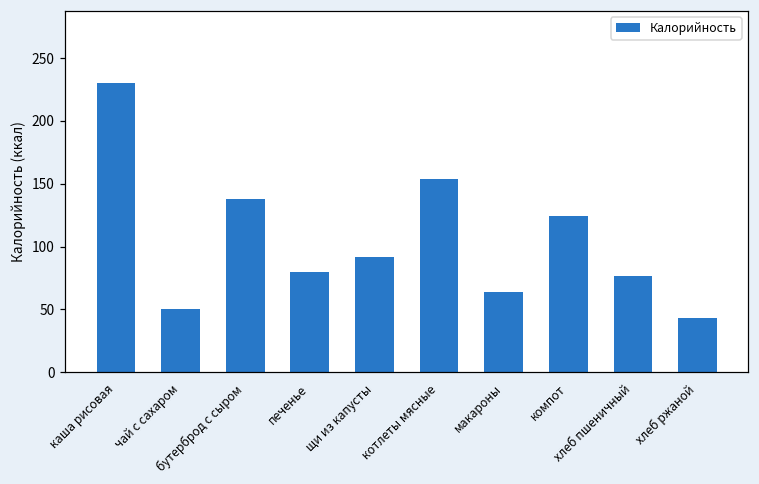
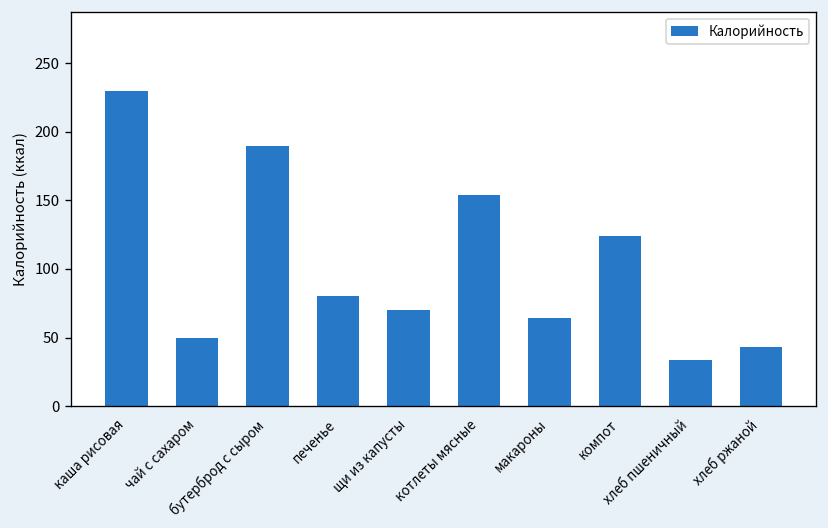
  {
    "каша рисовая": 230,
    "чай с сахаром": 50,
-   "бутерброд с сыром": 138,
+   "бутерброд с сыром": 190,
    "печенье": 80,
-   "щи из капусты": 91,
+   "щи из капусты": 70,
    "котлеты мясные": 154,
    "макароны": 64,
    "компот": 124,
-   "хлеб пшеничный": 76,
+   "хлеб пшеничный": 34,
    "хлеб ржаной": 43
  }
